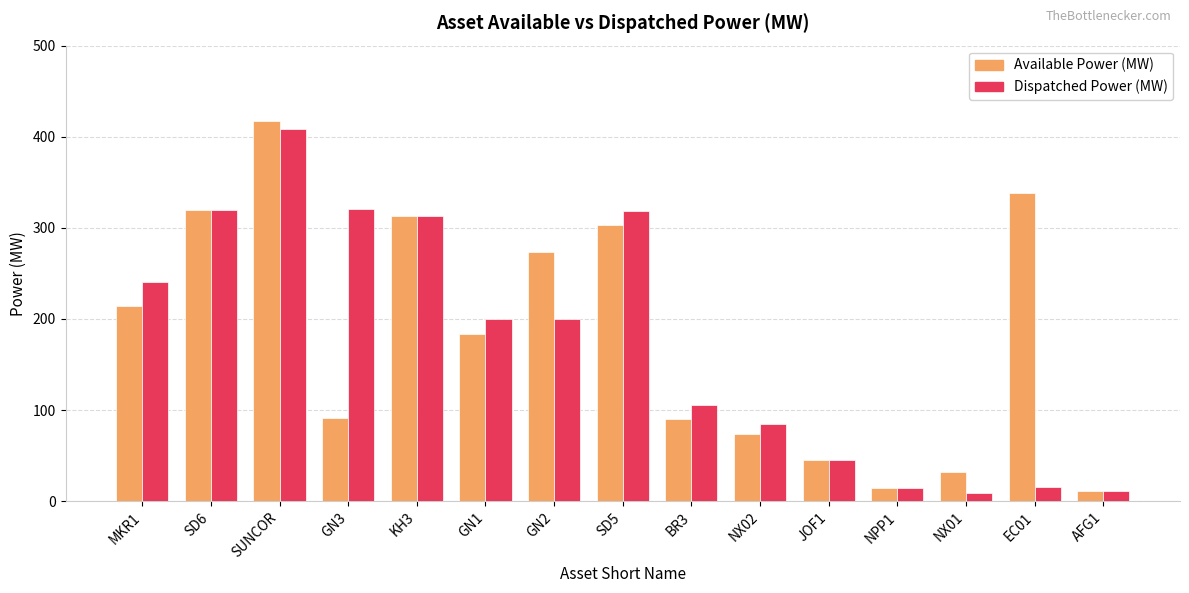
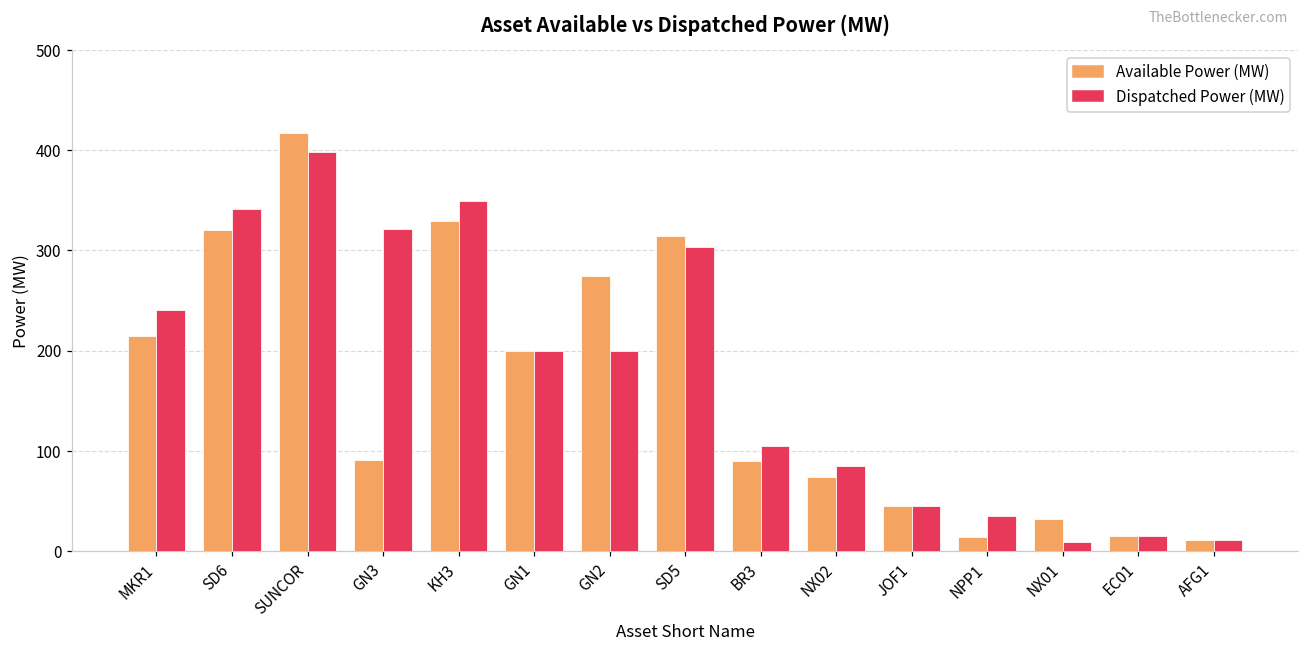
  {
    "Available Power (MW)": {
      "MKR1": 210,
      "SD6": 320,
      "SUNCOR": 420,
      "GN3": 90,
-     "KH3": 310,
-     "GN1": 180,
+     "KH3": 330,
+     "GN1": 200,
      "GN2": 270,
-     "SD5": 300,
+     "SD5": 310,
      "BR3": 90,
      "NX02": 70,
      "JOF1": 50,
      "NPP1": 10,
      "NX01": 30,
-     "EC01": 340,
+     "EC01": 20,
      "AFG1": 10
    },
    "Dispatched Power (MW)": {
      "MKR1": 240,
-     "SD6": 320,
-     "SUNCOR": 410,
+     "SD6": 340,
+     "SUNCOR": 400,
      "GN3": 320,
-     "KH3": 310,
+     "KH3": 350,
      "GN1": 200,
      "GN2": 200,
-     "SD5": 320,
+     "SD5": 300,
      "BR3": 110,
      "NX02": 90,
      "JOF1": 50,
-     "NPP1": 10,
+     "NPP1": 40,
      "NX01": 10,
      "EC01": 20,
      "AFG1": 10
    }
  }
